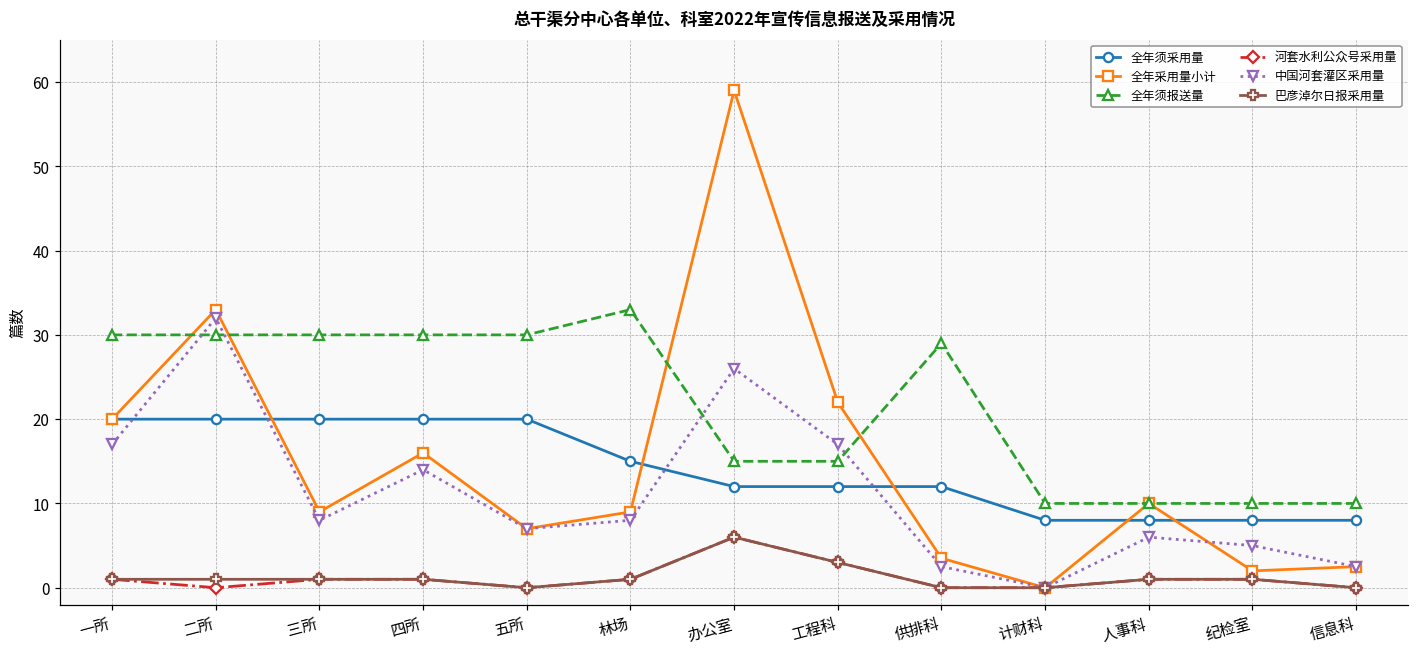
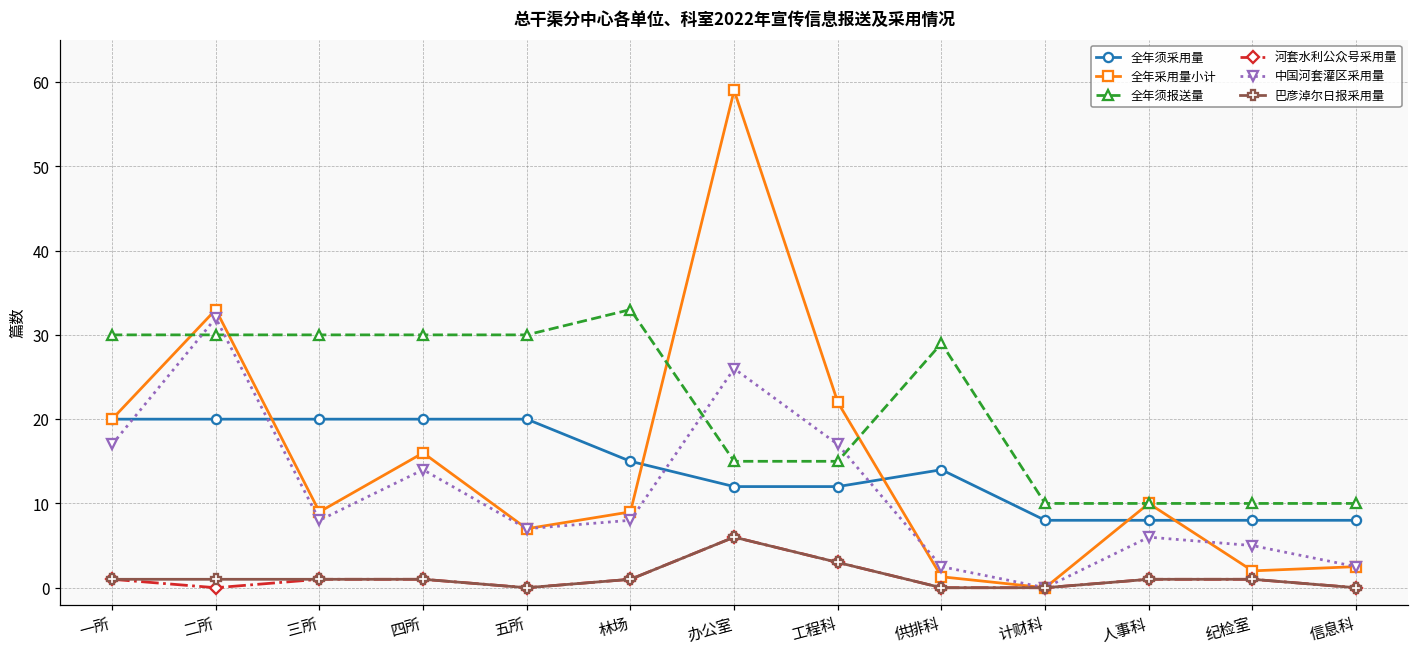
  {
    "全年须采用量": {
      "二所": 20,
      "三所": 20,
      "四所": 20,
      "五所": 20,
      "林场": 15,
      "办公室": 12,
      "工程科": 12,
-     "供排科": 12,
+     "供排科": 14,
      "计财科": 8,
      "人事科": 8,
      "纪检室": 8,
      "信息科": 8
    },
    "全年采用量小计": {
      "二所": 33,
      "三所": 9,
      "四所": 16,
      "林场": 9,
      "办公室": 59,
      "工程科": 22,
-     "供排科": 4,
+     "供排科": 1,
      "纪检室": 2
    },
    "全年须报送量": {
      "一所": 30,
      "二所": 30,
      "三所": 30,
      "四所": 30,
      "五所": 30,
      "林场": 33,
      "办公室": 15,
      "工程科": 15,
      "供排科": 29,
      "计财科": 10,
      "纪检室": 10,
      "信息科": 10
    },
    "河套水利公众号采用量": {
      "二所": 0
    },
    "中国河套灌区采用量": {
      "一所": 17,
      "二所": 32,
      "三所": 8,
      "四所": 14,
      "林场": 8,
      "办公室": 26,
      "工程科": 17,
      "供排科": 3,
      "人事科": 6,
      "纪检室": 5
    },
    "巴彦淖尔日报采用量": {
      "二所": 1
    }
  }
